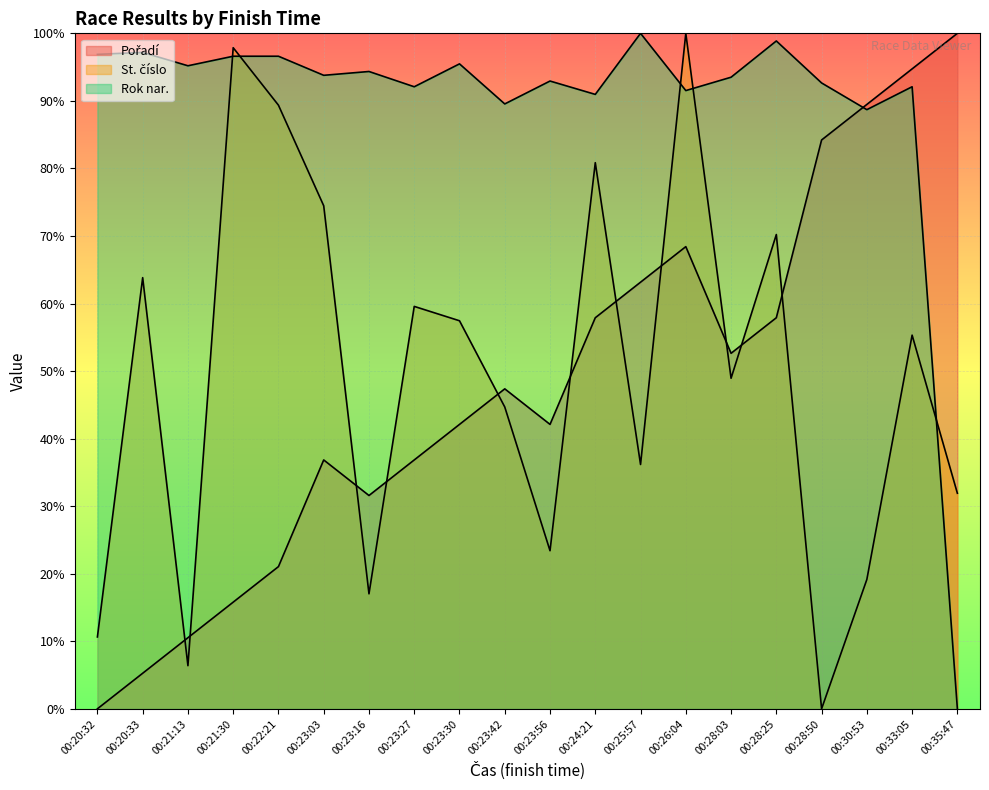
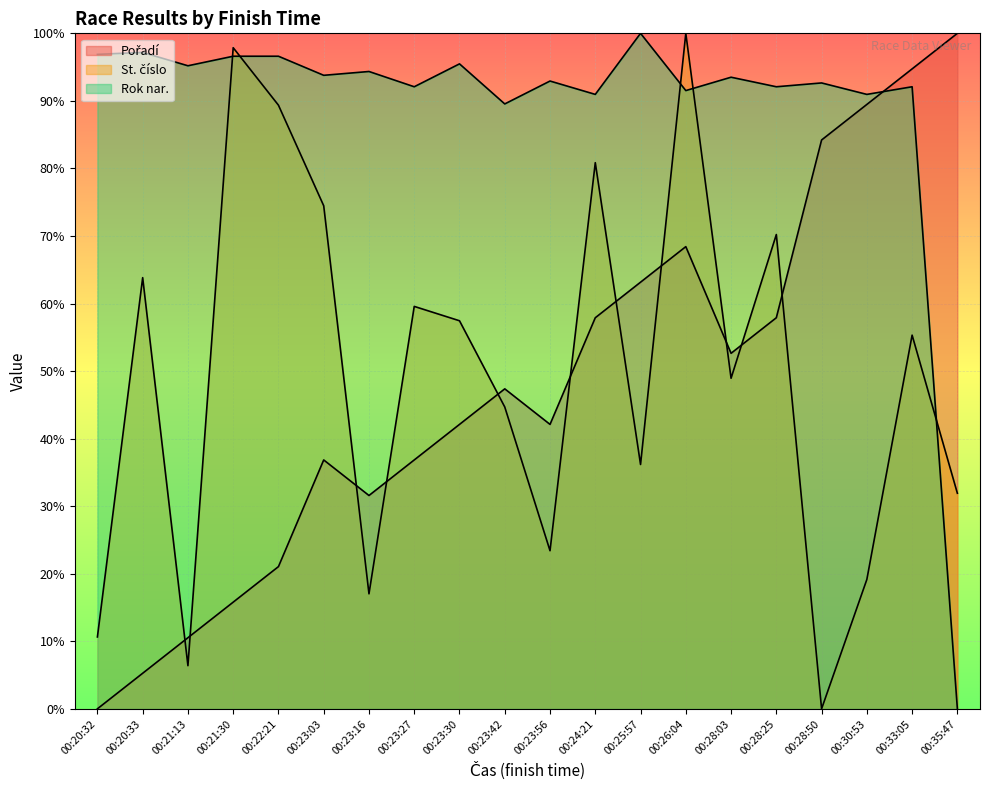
  {
    "Pořadí": {
      "00:20:32": "0%",
      "00:20:33": "5%",
      "00:21:13": "11%",
      "00:21:30": "16%",
      "00:22:21": "21%",
      "00:23:03": "37%",
      "00:23:16": "32%",
      "00:23:27": "37%",
      "00:23:30": "42%",
      "00:23:42": "47%",
      "00:23:56": "42%",
      "00:24:21": "58%",
      "00:25:57": "63%",
      "00:26:04": "68%",
      "00:28:03": "53%",
      "00:28:25": "58%",
      "00:28:50": "84%",
      "00:30:53": "89%",
      "00:33:05": "95%",
      "00:35:47": "100%"
    },
    "St. číslo": {
      "00:20:32": "11%",
      "00:20:33": "64%",
      "00:21:13": "6%",
      "00:21:30": "98%",
      "00:22:21": "89%",
      "00:23:03": "74%",
      "00:23:16": "17%",
      "00:23:27": "60%",
      "00:23:30": "57%",
      "00:23:42": "45%",
      "00:23:56": "23%",
      "00:24:21": "81%",
      "00:25:57": "36%",
      "00:26:04": "100%",
      "00:28:03": "49%",
      "00:28:25": "70%",
      "00:28:50": "0%",
      "00:30:53": "19%",
      "00:33:05": "55%",
      "00:35:47": "32%"
    },
    "Rok nar.": {
      "00:21:13": "95%",
      "00:21:30": "97%",
      "00:22:21": "97%",
      "00:23:03": "94%",
      "00:23:16": "94%",
      "00:23:27": "92%",
      "00:23:30": "95%",
      "00:23:42": "90%",
      "00:23:56": "93%",
      "00:24:21": "91%",
      "00:25:57": "100%",
      "00:26:04": "92%",
      "00:28:03": "94%",
-     "00:28:25": "99%",
+     "00:28:25": "92%",
      "00:28:50": "93%",
-     "00:30:53": "89%",
+     "00:30:53": "91%",
      "00:33:05": "92%",
      "00:35:47": "0%"
    }
  }
